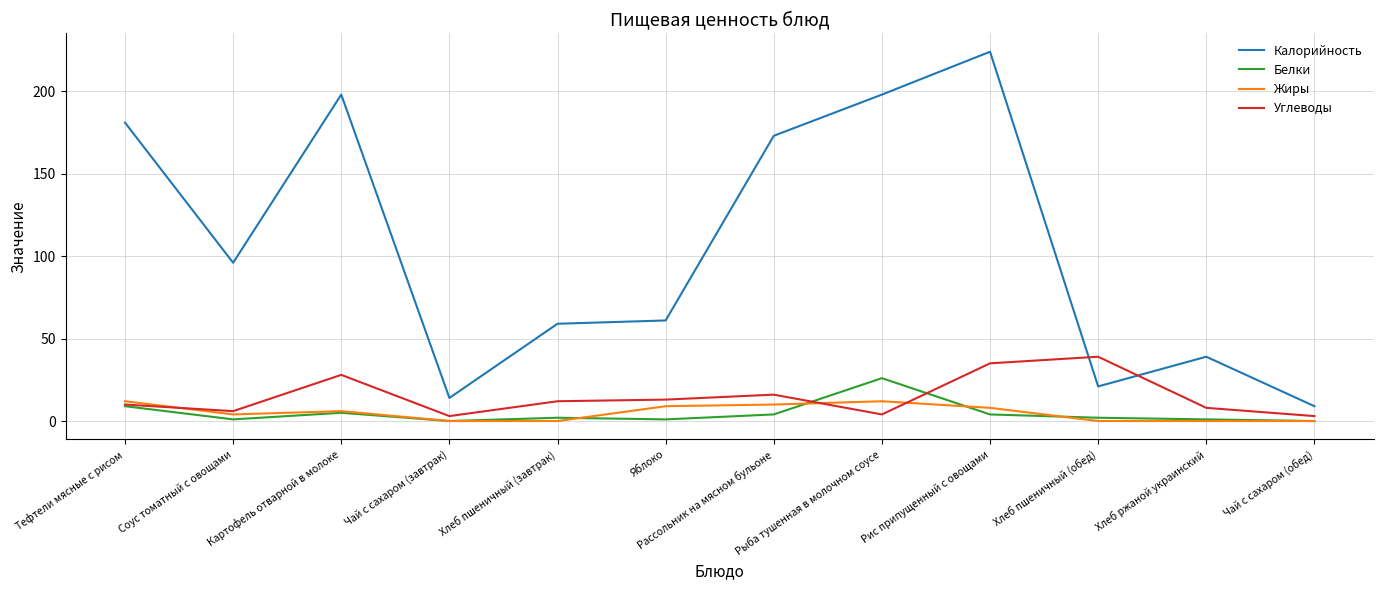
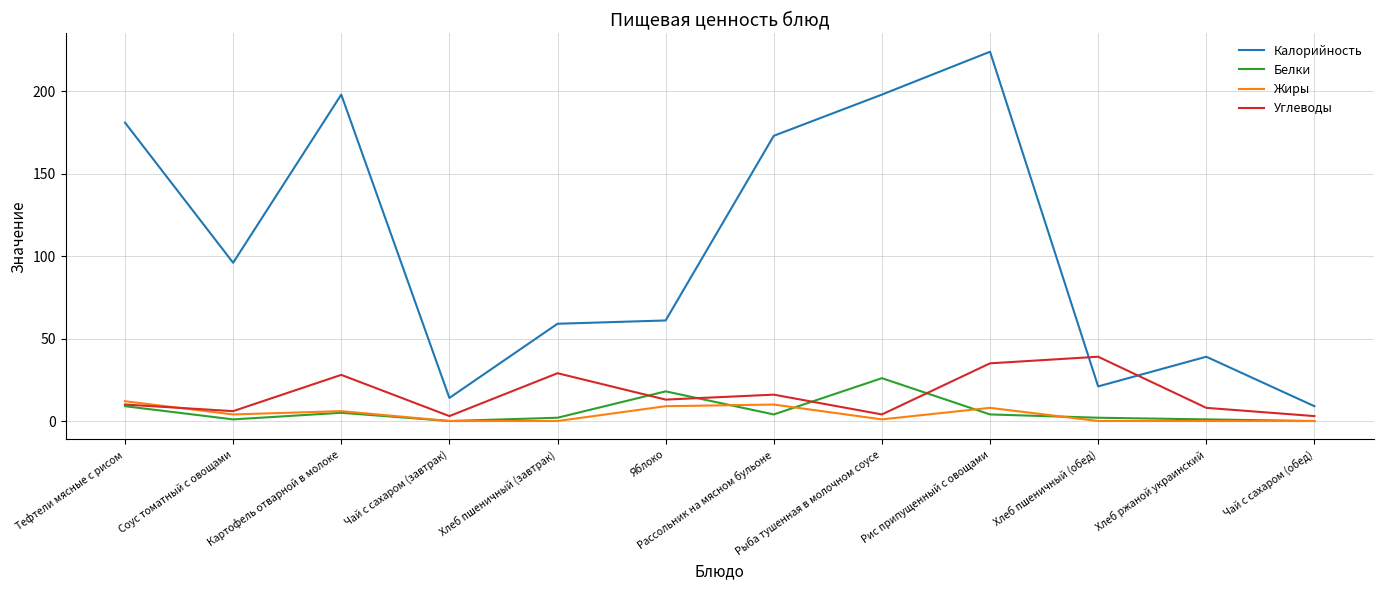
  {
    "Калорийность": {
      "Тефтели мясные с рисом": 181,
      "Соус томатный с овощами": 96,
      "Картофель отварной в молоке": 198,
      "Чай с сахаром (завтрак)": 14,
      "Хлеб пшеничный (завтрак)": 59,
      "Яблоко": 61,
      "Рассольник на мясном бульоне": 173,
      "Рыба тушенная в молочном соусе": 198,
      "Рис припущенный с овощами": 224,
      "Хлеб пшеничный (обед)": 21,
      "Хлеб ржаной украинский": 39,
      "Чай с сахаром (обед)": 9
    },
    "Белки": {
      "Соус томатный с овощами": 1,
      "Хлеб пшеничный (завтрак)": 2,
-     "Яблоко": 1,
+     "Яблоко": 18,
      "Рассольник на мясном бульоне": 4,
      "Рыба тушенная в молочном соусе": 26,
      "Рис припущенный с овощами": 4,
      "Хлеб пшеничный (обед)": 2
    },
    "Жиры": {
      "Тефтели мясные с рисом": 12,
      "Соус томатный с овощами": 4,
      "Хлеб пшеничный (завтрак)": 0,
      "Яблоко": 9,
      "Рассольник на мясном бульоне": 10,
-     "Рыба тушенная в молочном соусе": 12,
+     "Рыба тушенная в молочном соусе": 1,
      "Рис припущенный с овощами": 8,
      "Хлеб пшеничный (обед)": 0
    },
    "Углеводы": {
      "Соус томатный с овощами": 6,
      "Картофель отварной в молоке": 28,
      "Чай с сахаром (завтрак)": 3,
-     "Хлеб пшеничный (завтрак)": 12,
+     "Хлеб пшеничный (завтрак)": 29,
      "Яблоко": 13,
      "Рассольник на мясном бульоне": 16,
      "Рыба тушенная в молочном соусе": 4,
      "Рис припущенный с овощами": 35,
      "Хлеб пшеничный (обед)": 39,
      "Хлеб ржаной украинский": 8,
      "Чай с сахаром (обед)": 3
    }
  }
